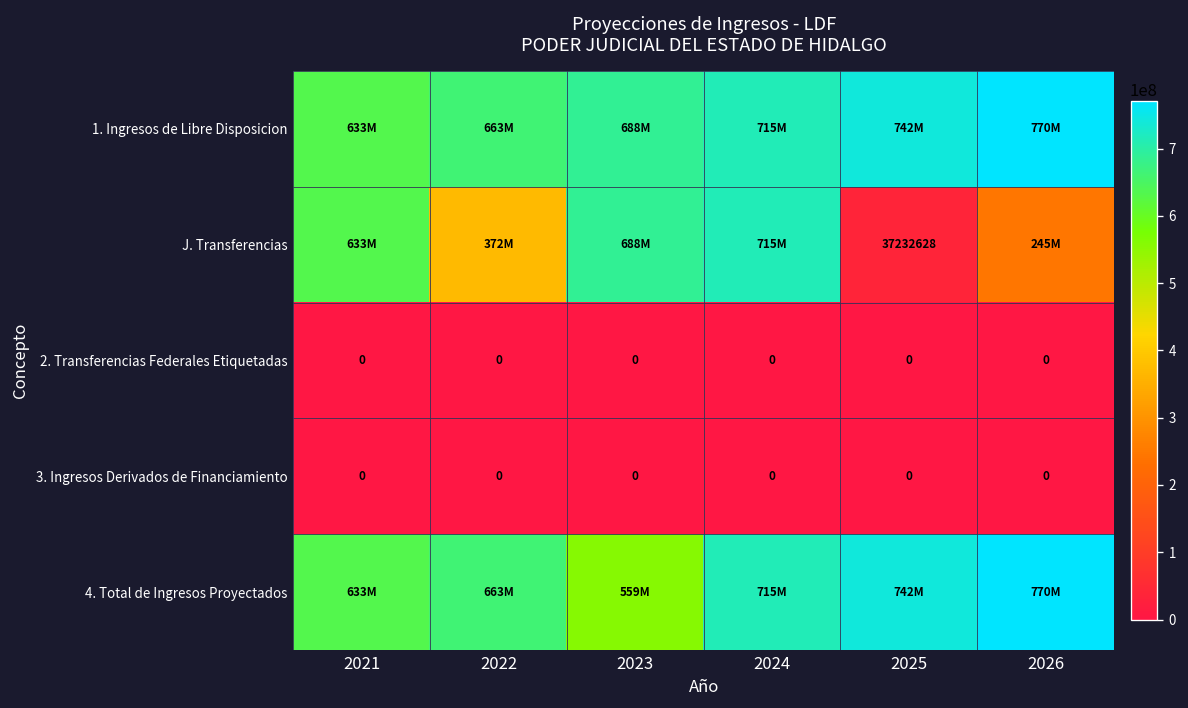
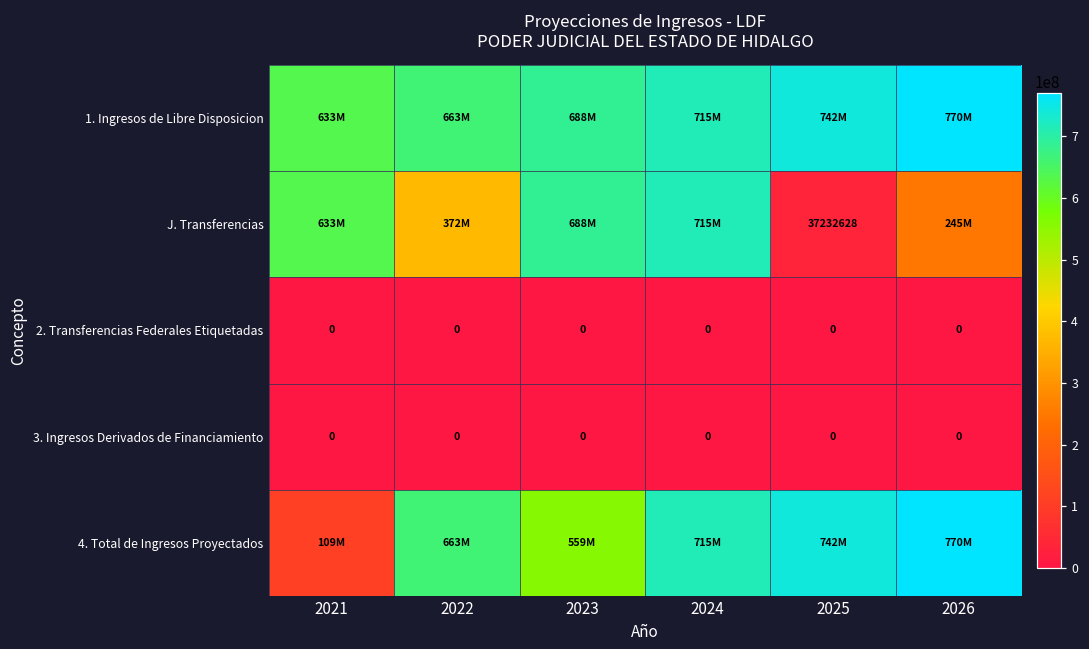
  {
    "1. Ingresos de Libre Disposicion": {
      "2021": "633M",
      "2022": "663M",
      "2023": "688M",
      "2024": "715M",
      "2025": "742M",
      "2026": "770M"
    },
    "J. Transferencias": {
      "2021": "633M",
      "2022": "372M",
      "2023": "688M",
      "2024": "715M",
      "2025": "37232628",
      "2026": "245M"
    },
    "2. Transferencias Federales Etiquetadas": {
      "2021": "0",
      "2022": "0",
      "2023": "0",
      "2024": "0",
      "2025": "0",
      "2026": "0"
    },
    "3. Ingresos Derivados de Financiamiento": {
      "2021": "0",
      "2022": "0",
      "2023": "0",
      "2024": "0",
      "2025": "0",
      "2026": "0"
    },
    "4. Total de Ingresos Proyectados": {
-     "2021": "633M",
+     "2021": "109M",
      "2022": "663M",
      "2023": "559M",
      "2024": "715M",
      "2025": "742M",
      "2026": "770M"
    }
  }
